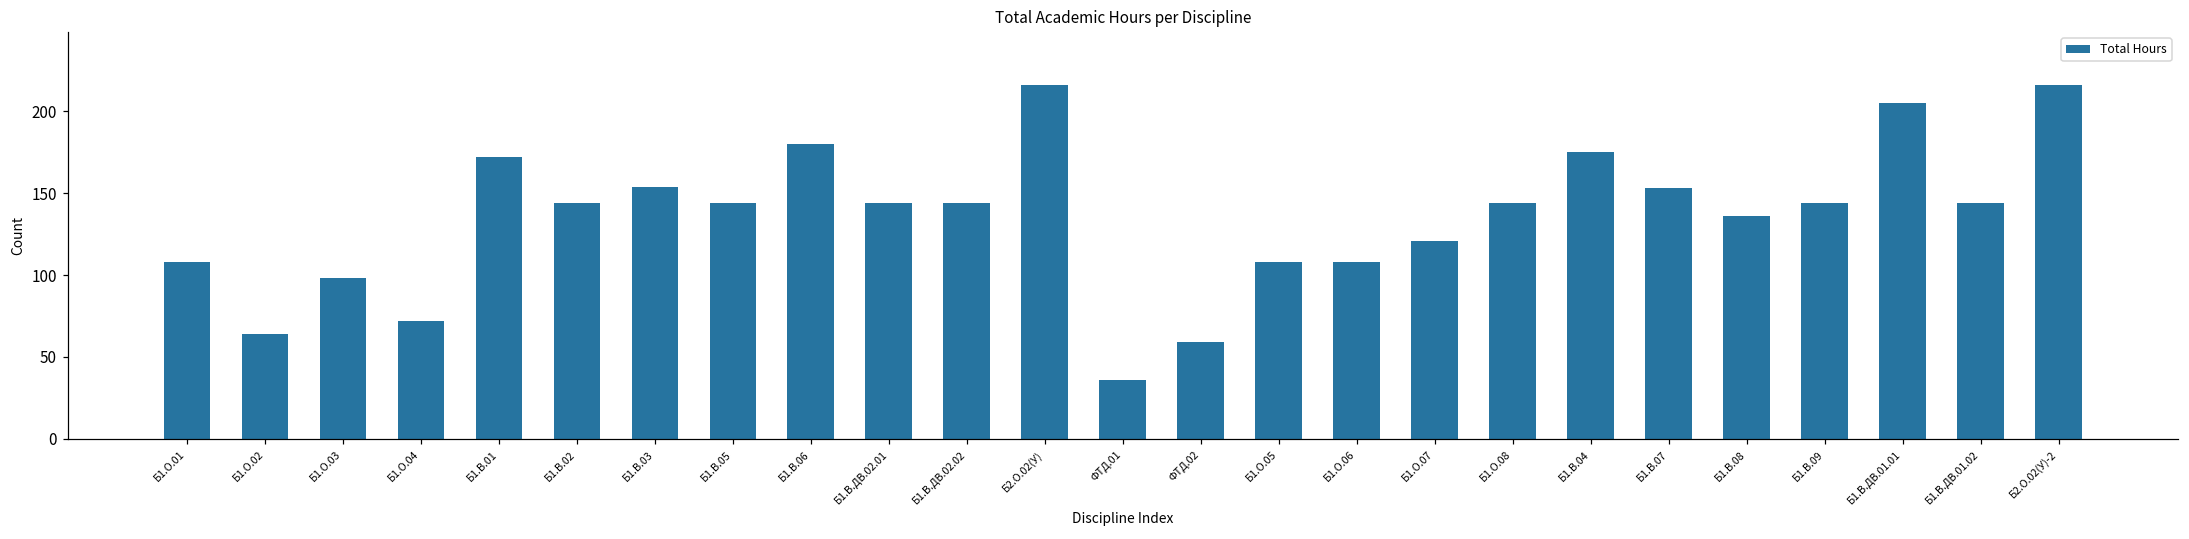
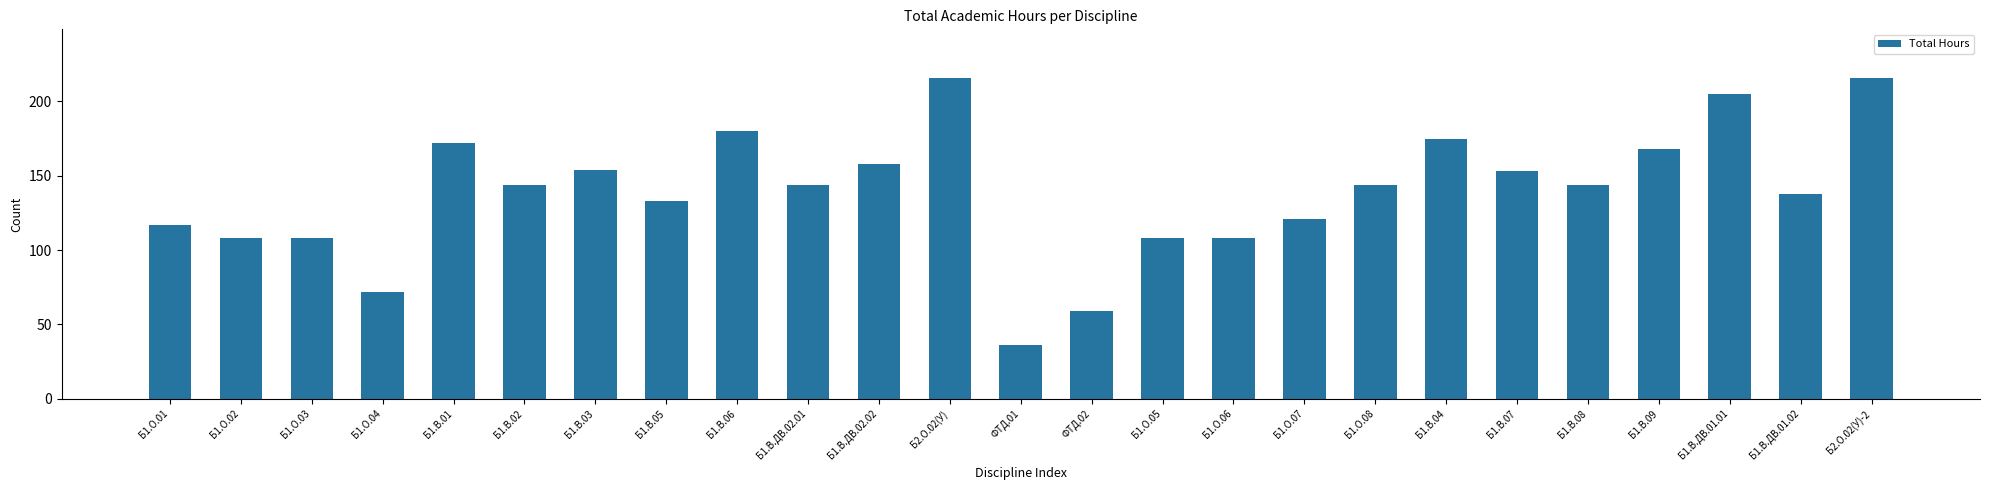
  {
-   "Б1.О.01": 108,
-   "Б1.О.02": 64,
-   "Б1.О.03": 98,
+   "Б1.О.01": 117,
+   "Б1.О.02": 108,
+   "Б1.О.03": 108,
    "Б1.О.04": 72,
    "Б1.В.01": 172,
    "Б1.В.02": 144,
    "Б1.В.03": 154,
-   "Б1.В.05": 144,
+   "Б1.В.05": 133,
    "Б1.В.06": 180,
    "Б1.В.ДВ.02.01": 144,
-   "Б1.В.ДВ.02.02": 144,
+   "Б1.В.ДВ.02.02": 158,
    "Б2.О.02(У)": 216,
    "ФТД.01": 36,
    "ФТД.02": 59,
    "Б1.О.05": 108,
    "Б1.О.06": 108,
    "Б1.О.07": 121,
    "Б1.О.08": 144,
    "Б1.В.04": 175,
    "Б1.В.07": 153,
-   "Б1.В.08": 136,
-   "Б1.В.09": 144,
+   "Б1.В.08": 144,
+   "Б1.В.09": 168,
    "Б1.В.ДВ.01.01": 205,
-   "Б1.В.ДВ.01.02": 144,
+   "Б1.В.ДВ.01.02": 138,
    "Б2.О.02(У)-2": 216
  }
